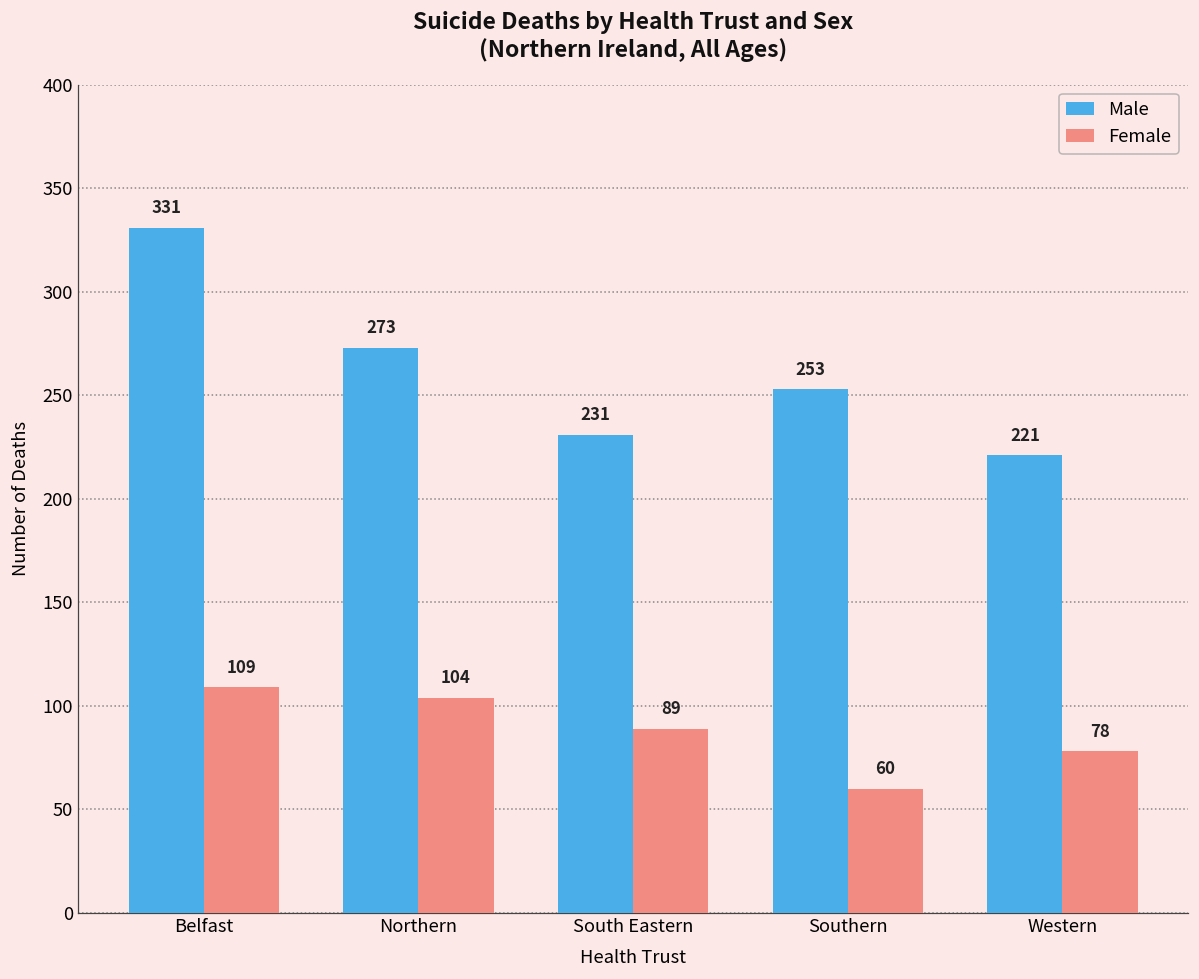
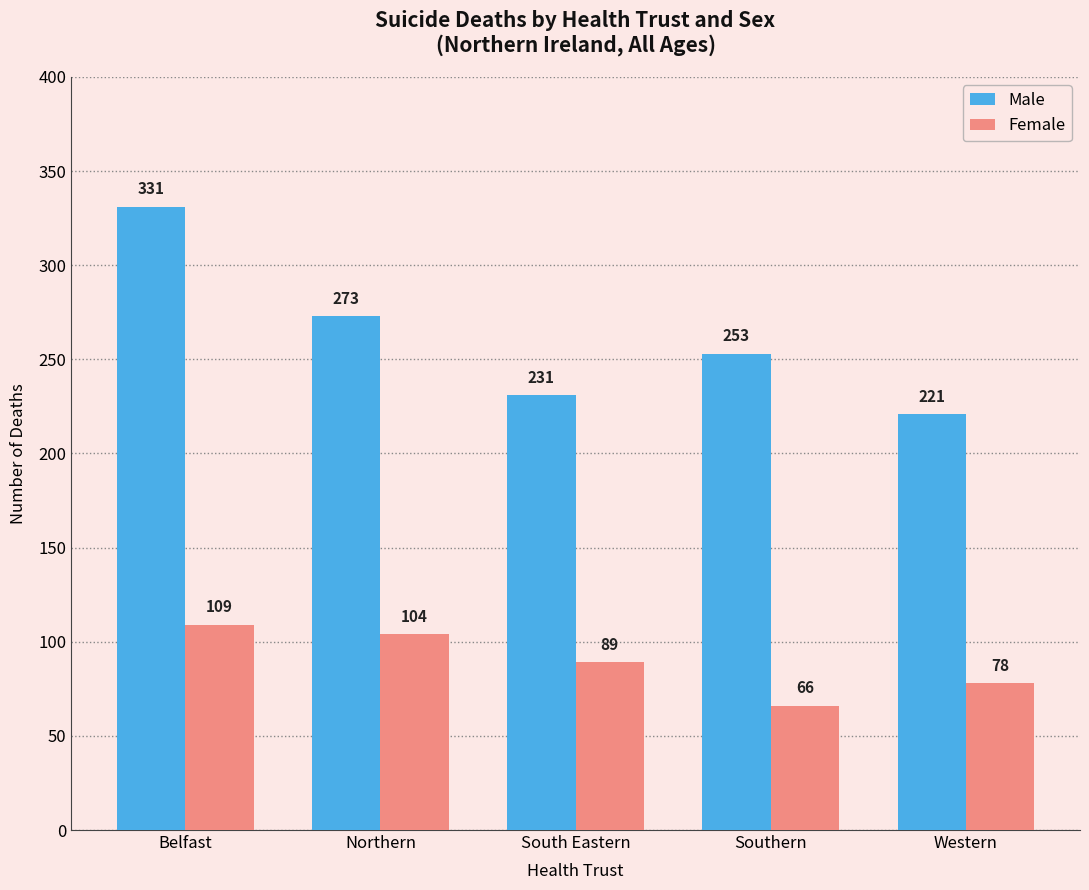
  {
    "Male": {
      "Belfast": 331,
      "Northern": 273,
      "South Eastern": 231,
      "Southern": 253,
      "Western": 221
    },
    "Female": {
      "Belfast": 109,
      "Northern": 104,
      "South Eastern": 89,
-     "Southern": 60,
+     "Southern": 66,
      "Western": 78
    }
  }
